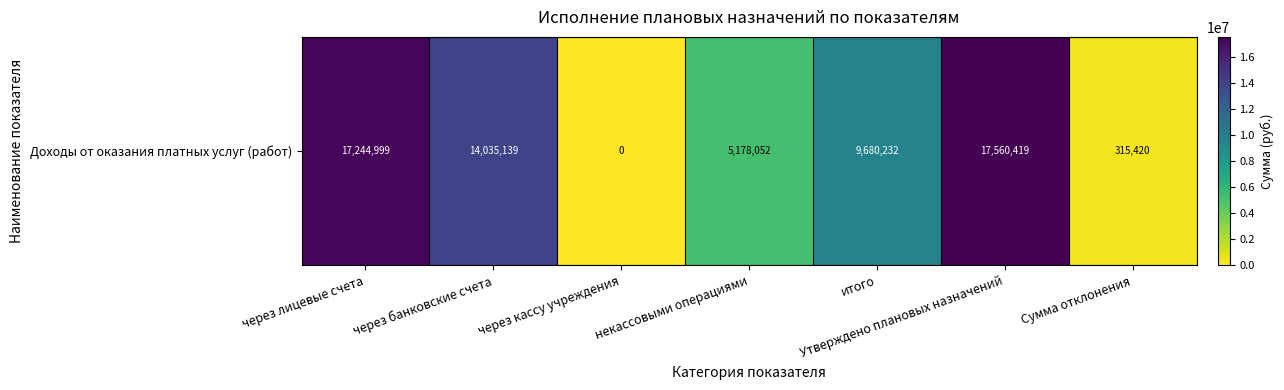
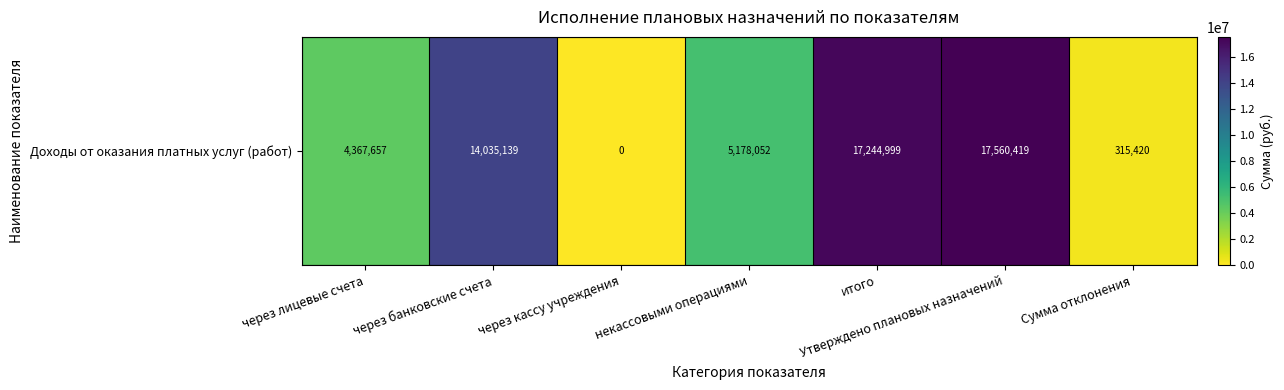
  {
    "Доходы от оказания платных услуг (работ)": {
-     "через лицевые счета": "17,244,999",
+     "через лицевые счета": "4,367,657",
      "через банковские счета": "14,035,139",
      "через кассу учреждения": "0",
      "некассовыми операциями": "5,178,052",
-     "итого": "9,680,232",
+     "итого": "17,244,999",
      "Утверждено плановых назначений": "17,560,419",
      "Сумма отклонения": "315,420"
    }
  }
